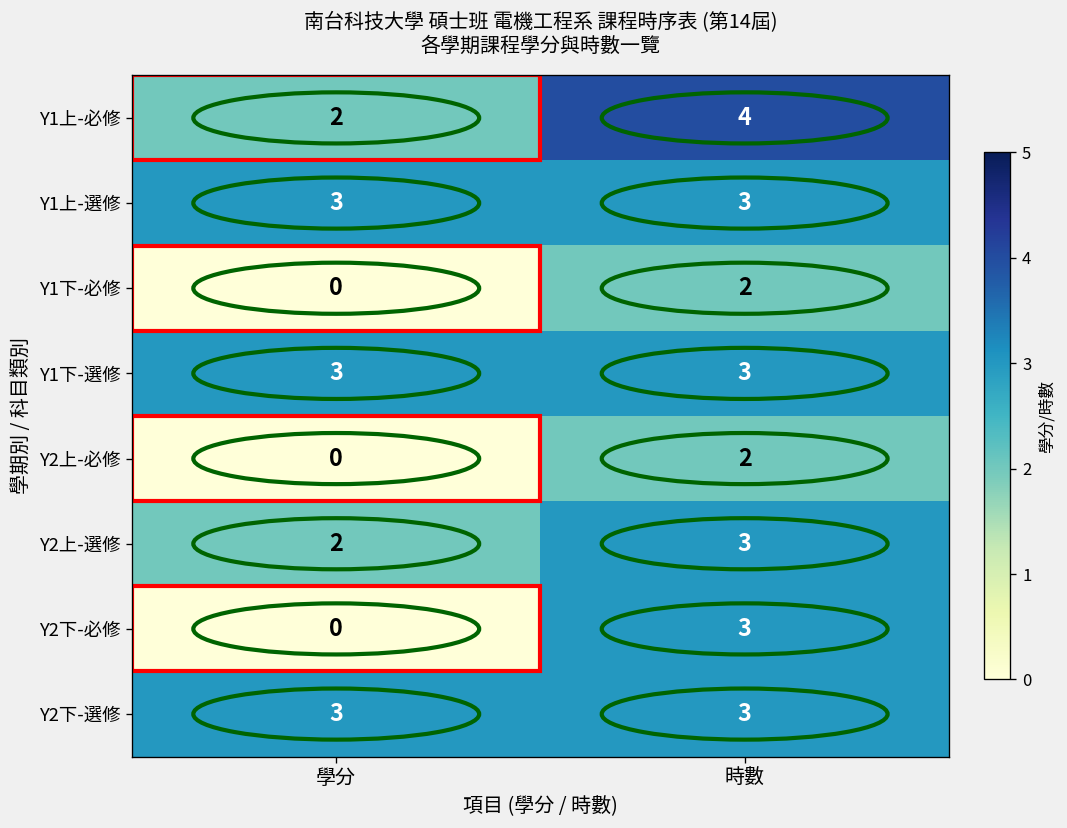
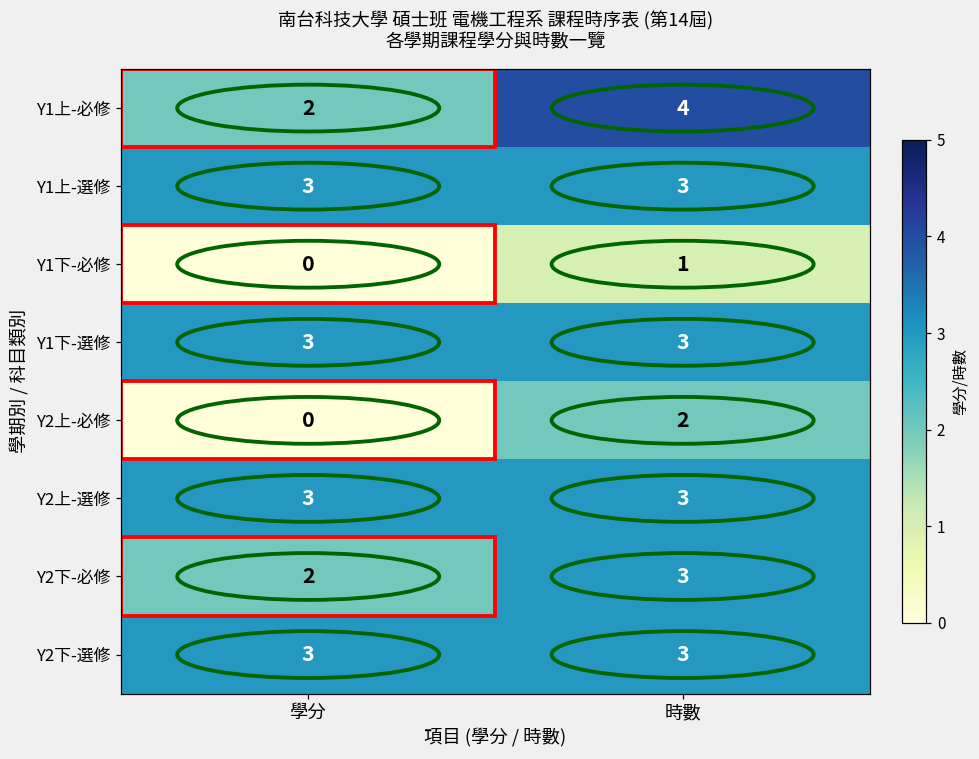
  {
    "Y1上-必修": {
      "學分": 2,
      "時數": 4
    },
    "Y1上-選修": {
      "學分": 3,
      "時數": 3
    },
    "Y1下-必修": {
      "學分": 0,
-     "時數": 2
+     "時數": 1
    },
    "Y1下-選修": {
      "學分": 3,
      "時數": 3
    },
    "Y2上-必修": {
      "學分": 0,
      "時數": 2
    },
    "Y2上-選修": {
-     "學分": 2,
+     "學分": 3,
      "時數": 3
    },
    "Y2下-必修": {
-     "學分": 0,
+     "學分": 2,
      "時數": 3
    },
    "Y2下-選修": {
      "學分": 3,
      "時數": 3
    }
  }
